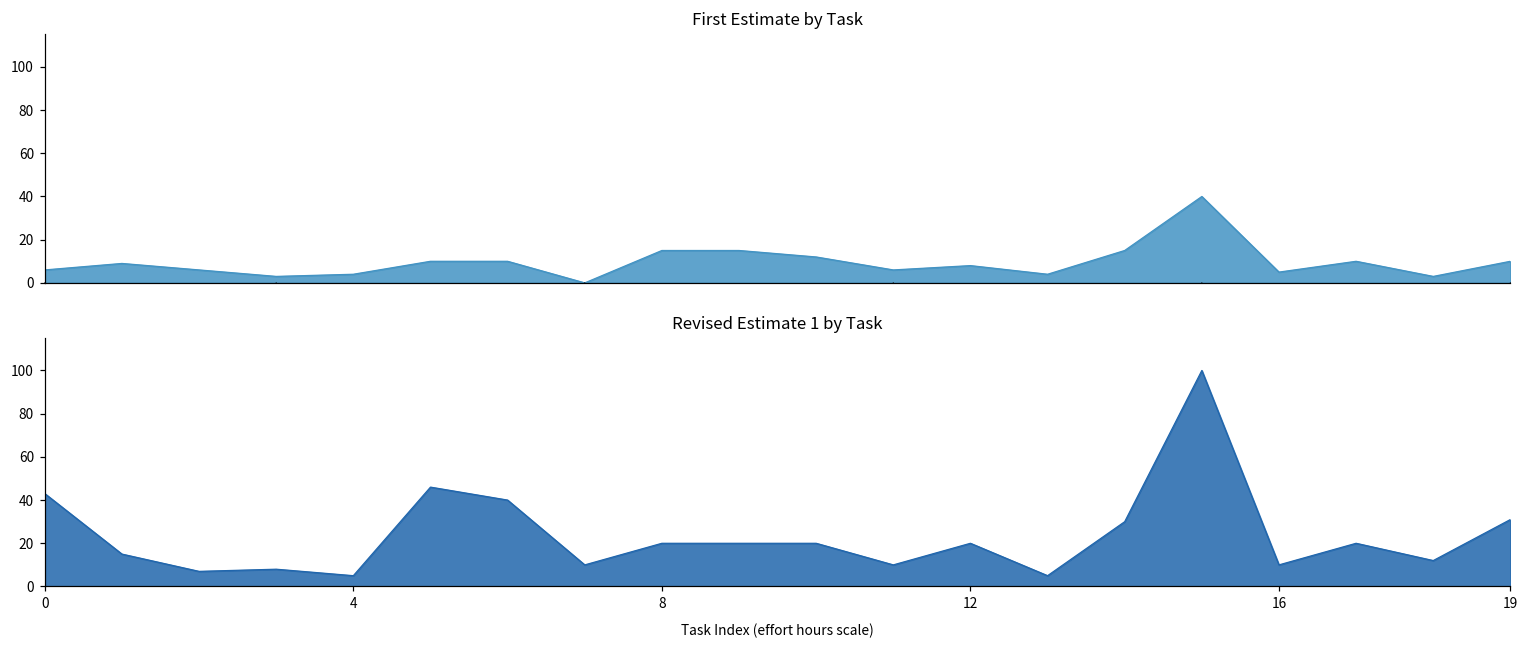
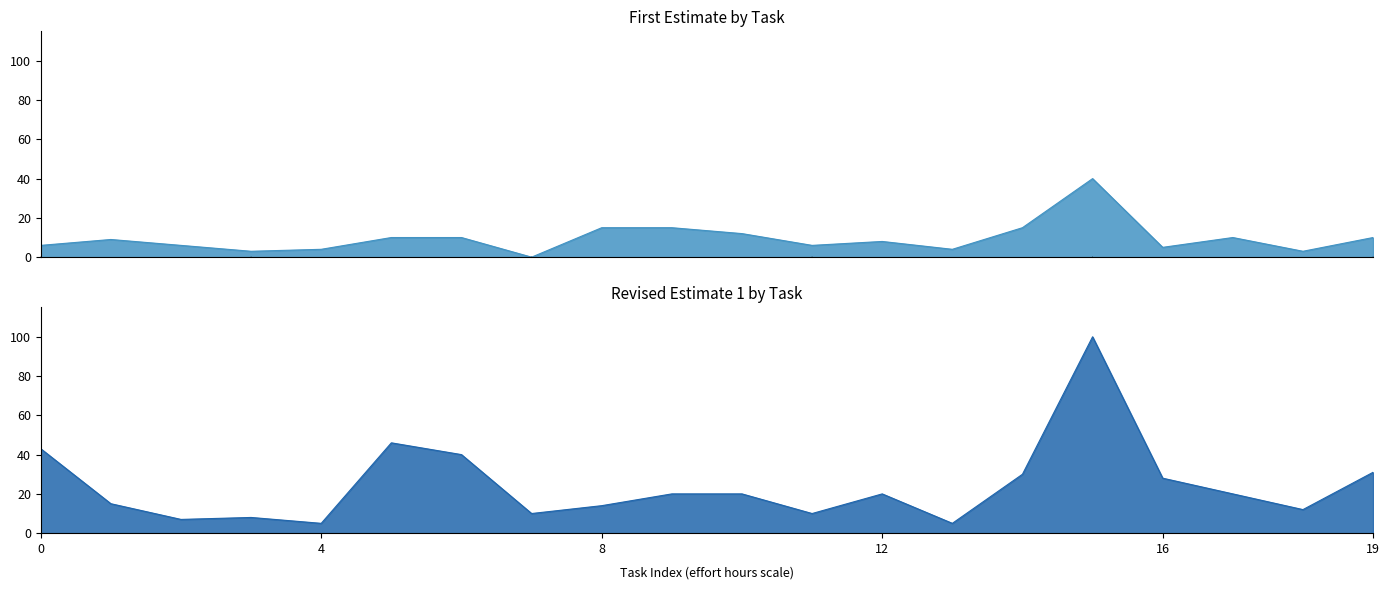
  {
    "Revised Estimate 1 by Task": {
      "0": 43,
      "4": 5,
-     "8": 20,
+     "8": 14,
      "12": 20,
-     "16": 10,
+     "16": 28,
      "19": 31
    }
  }
